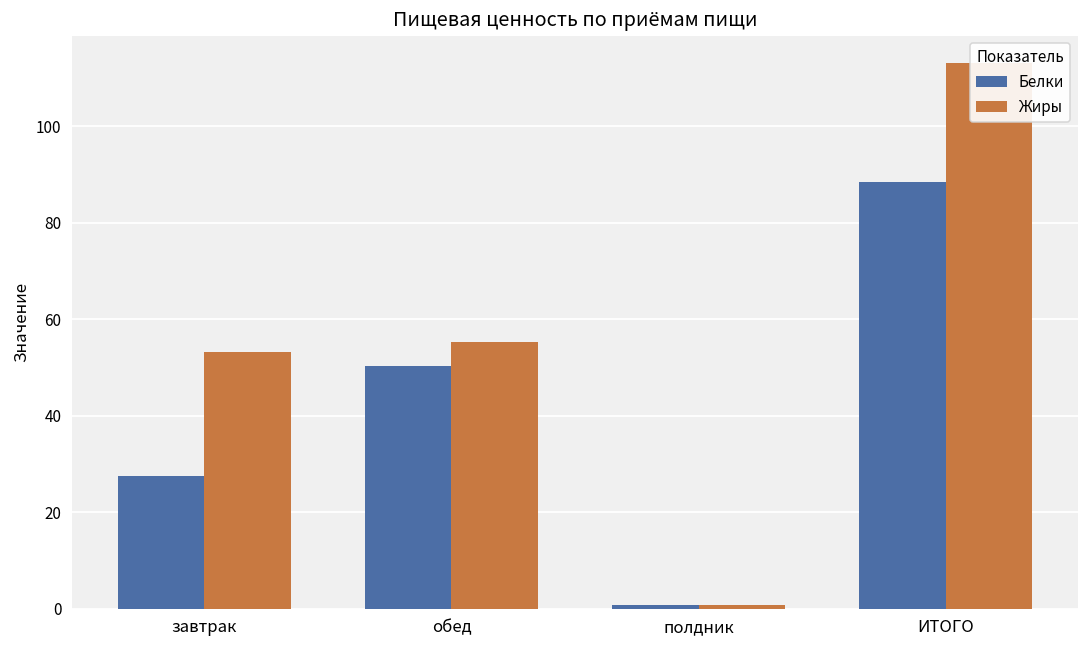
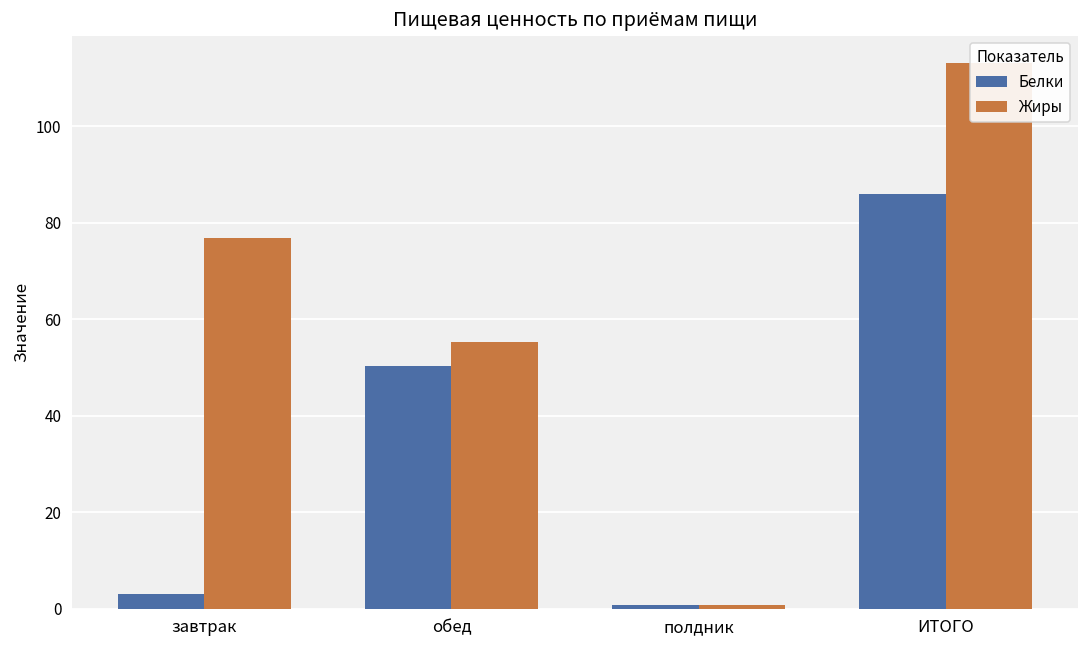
  {
    "Белки": {
-     "завтрак": 28,
+     "завтрак": 3,
      "обед": 50,
      "полдник": 1,
-     "ИТОГО": 89
+     "ИТОГО": 86
    },
    "Жиры": {
-     "завтрак": 53,
+     "завтрак": 77,
      "обед": 55,
      "полдник": 1
    }
  }
